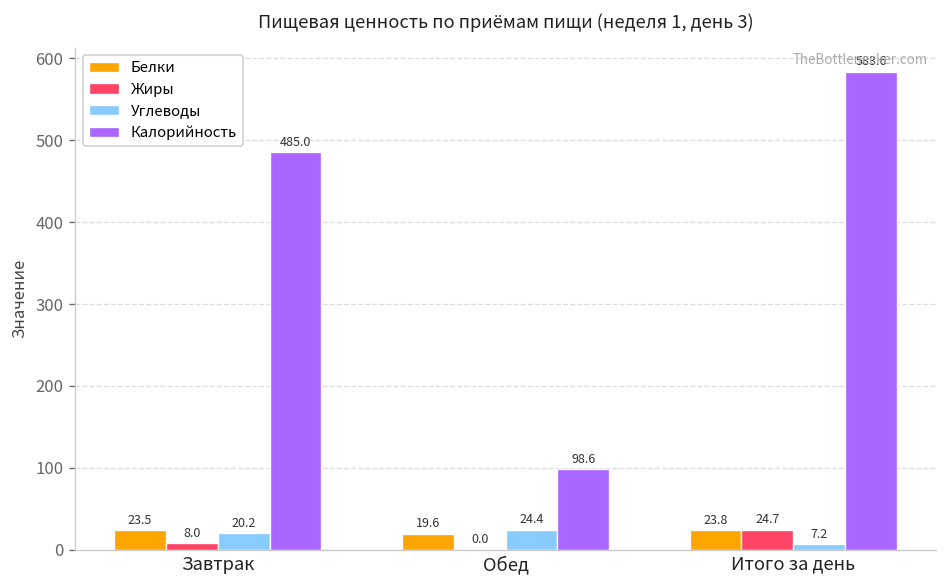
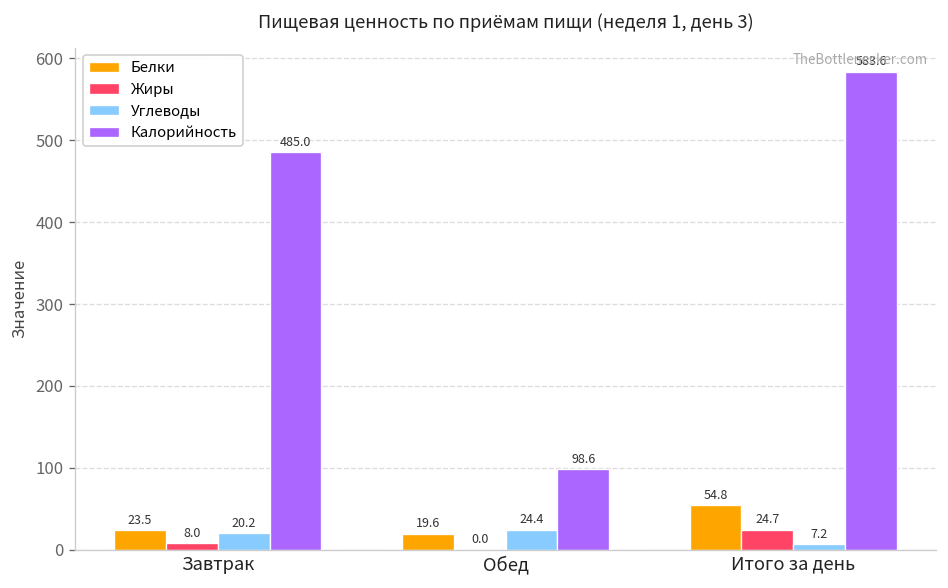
  {
    "Белки": {
      "Завтрак": 23.5,
      "Обед": 19.6,
-     "Итого за день": 23.8
+     "Итого за день": 54.8
    },
    "Жиры": {
      "Завтрак": 8.0,
      "Обед": 0.0,
      "Итого за день": 24.7
    },
    "Углеводы": {
      "Завтрак": 20.2,
      "Обед": 24.4,
      "Итого за день": 7.2
    },
    "Калорийность": {
      "Завтрак": 485.0,
      "Обед": 98.6
    }
  }
